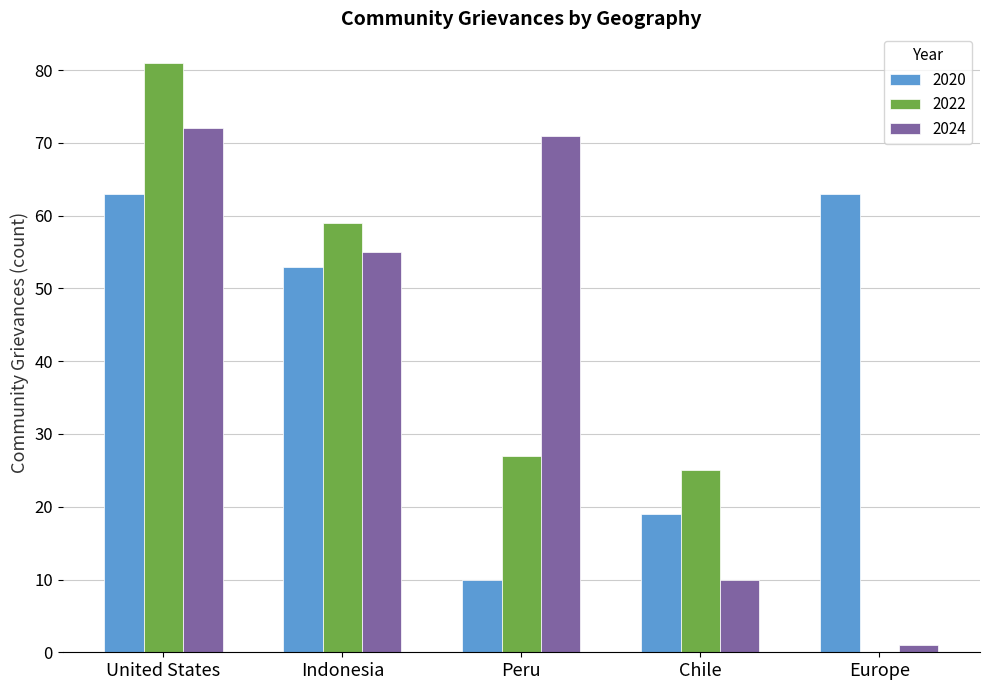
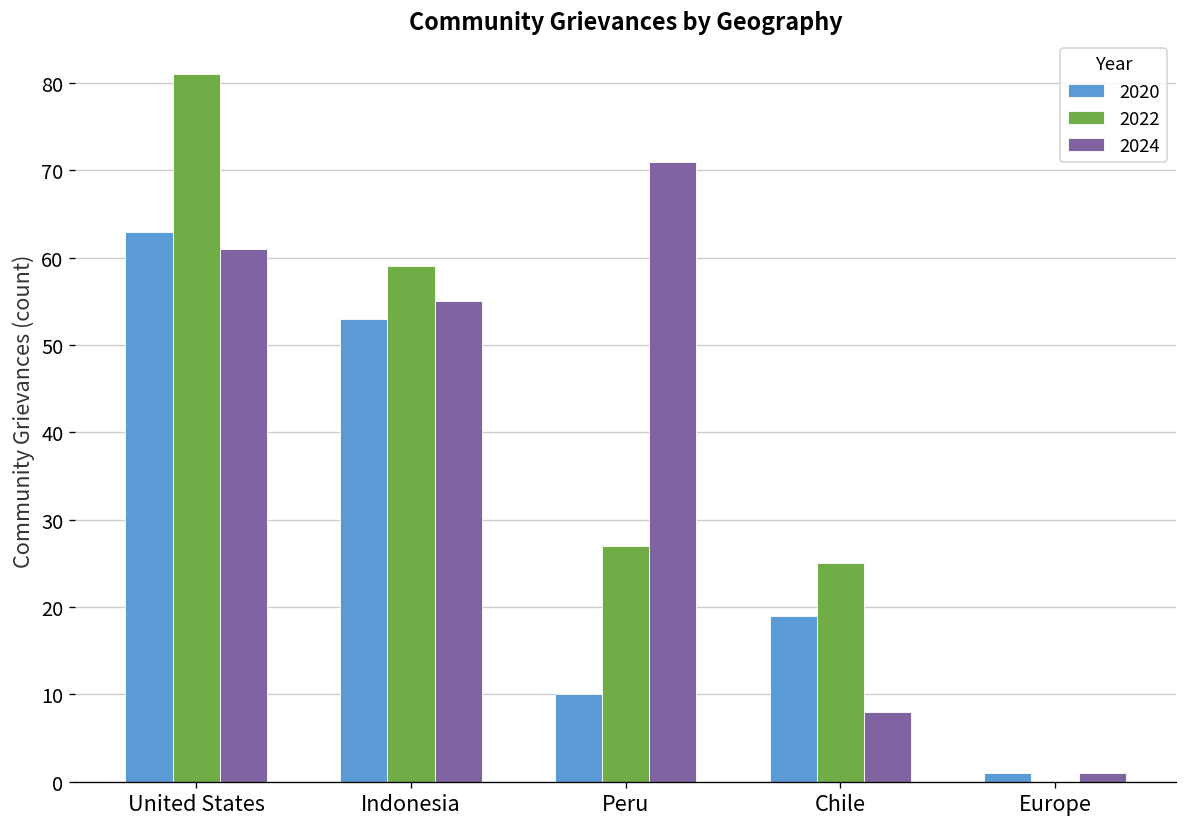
  {
    "2020": {
      "United States": 63,
      "Indonesia": 53,
      "Peru": 10,
      "Chile": 19,
-     "Europe": 63
+     "Europe": 1
    },
    "2022": {
      "United States": 81,
      "Indonesia": 59,
      "Peru": 27,
      "Chile": 25,
      "Europe": 0
    },
    "2024": {
-     "United States": 72,
+     "United States": 61,
      "Indonesia": 55,
      "Peru": 71,
-     "Chile": 10,
+     "Chile": 8,
      "Europe": 1
    }
  }
